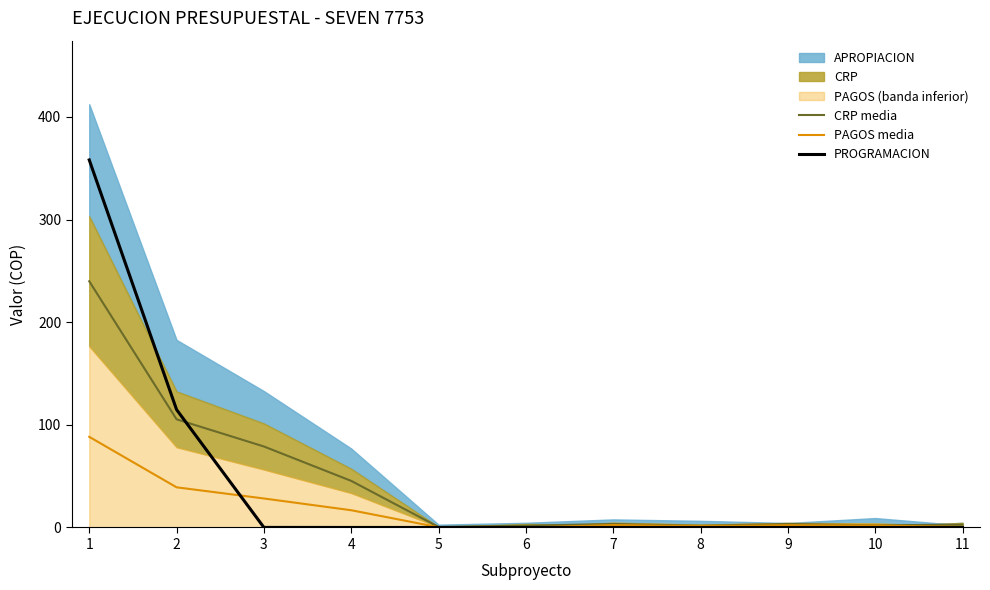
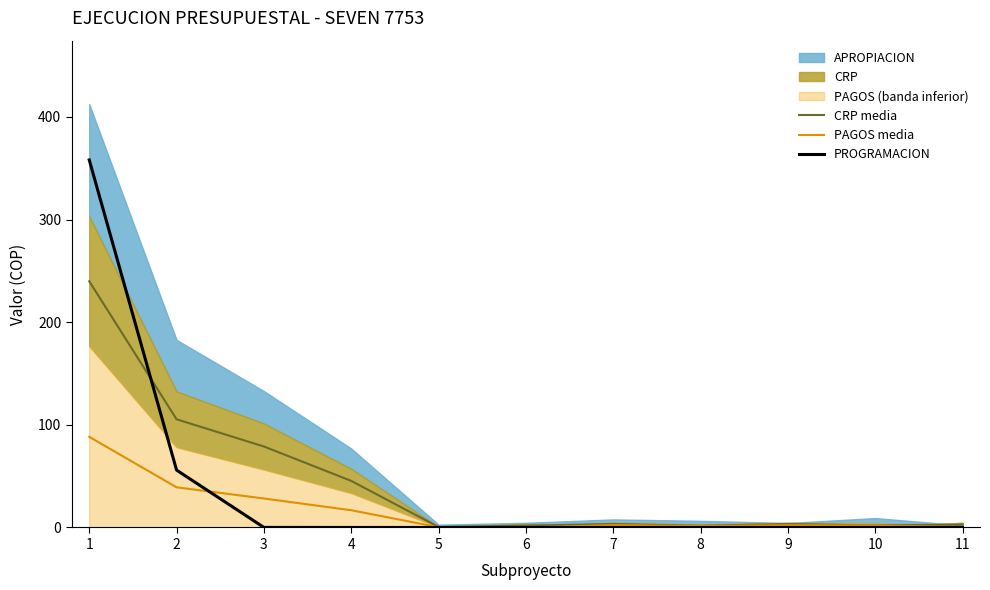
  {
    "CRP media": {
      "1": 240,
      "2": 105,
      "3": 79,
      "4": 45
    },
    "APROPIACION": {
      "1": 109,
      "2": 50,
      "3": 32,
      "4": 20
    },
    "PAGOS media": {
      "1": 88,
      "2": 39,
      "3": 28,
      "4": 17
    },
    "CRP": {
      "1": 127,
      "2": 54,
      "3": 45,
      "4": 24
    },
    "PROGRAMACION": {
      "1": 358,
-     "2": 115,
+     "2": 56,
      "3": 0,
      "4": 0
    },
    "PAGOS (banda inferior)": {
      "1": 177,
      "2": 78,
      "3": 56,
      "4": 34
    }
  }
